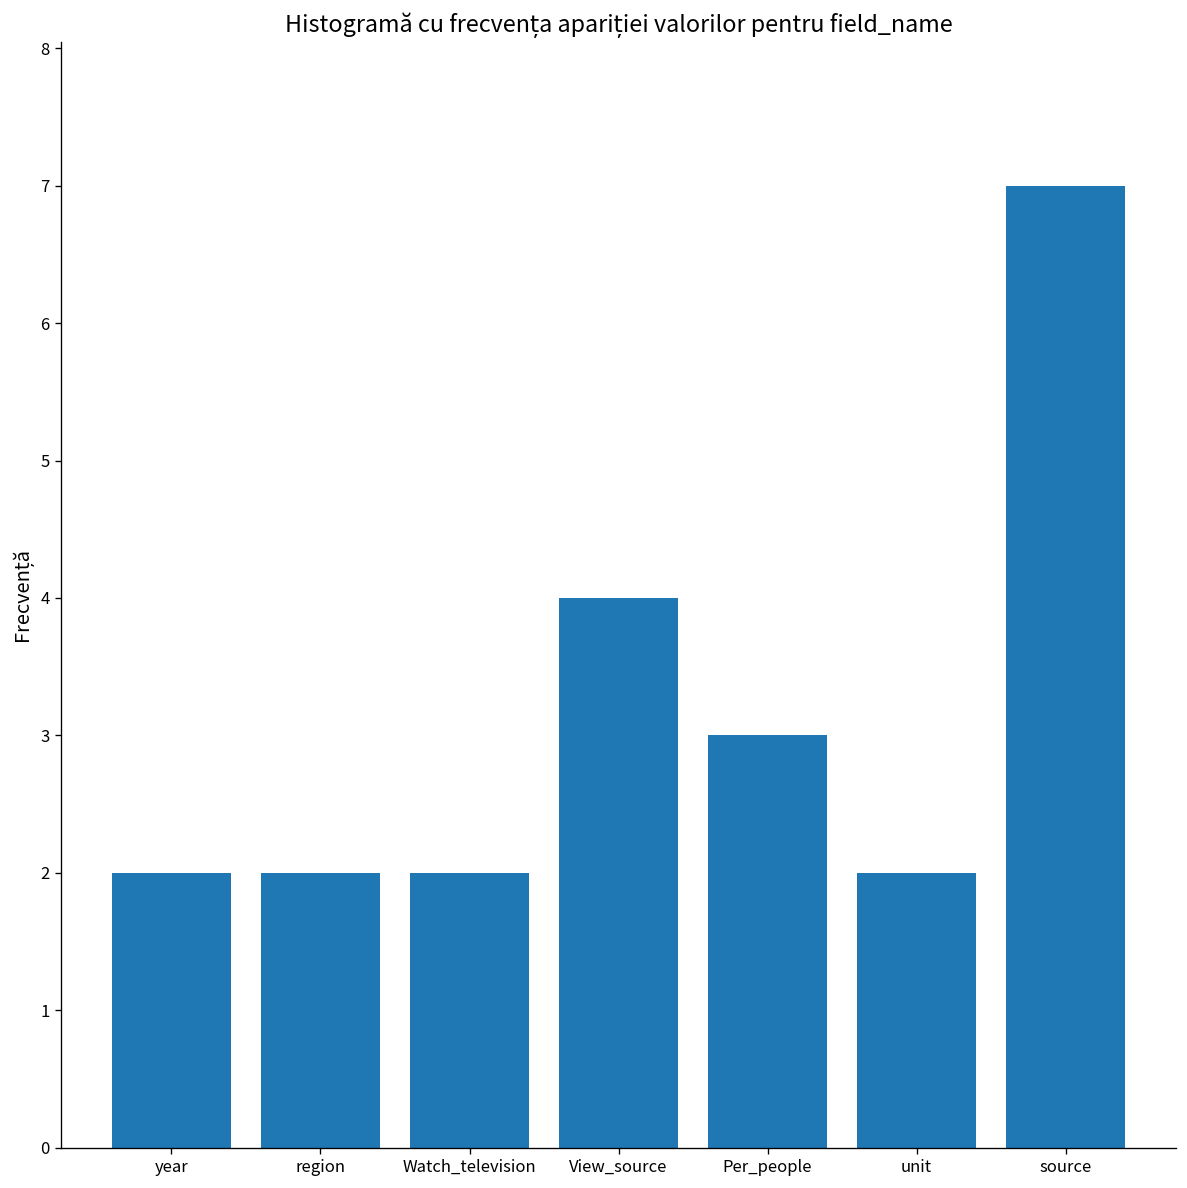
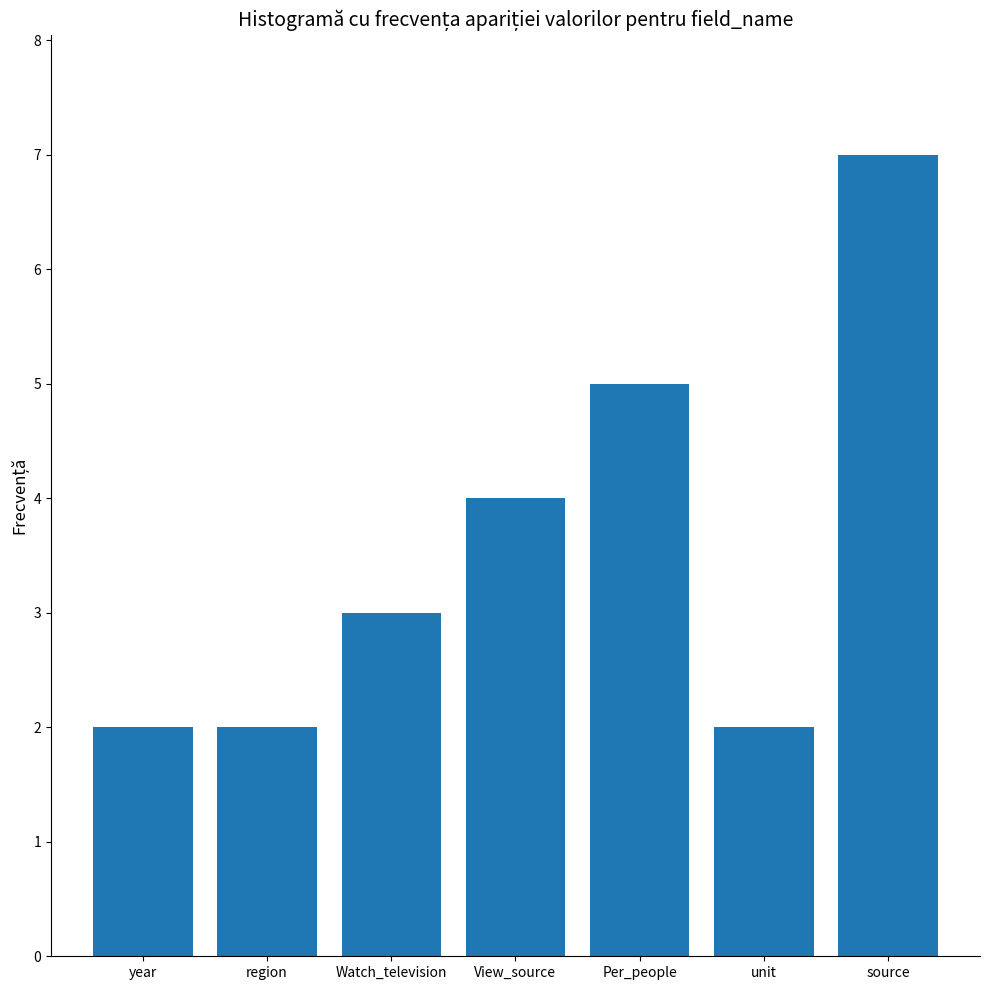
  {
    "year": 2,
    "region": 2,
-   "Watch_television": 2,
+   "Watch_television": 3,
    "View_source": 4,
-   "Per_people": 3,
+   "Per_people": 5,
    "unit": 2,
    "source": 7
  }
